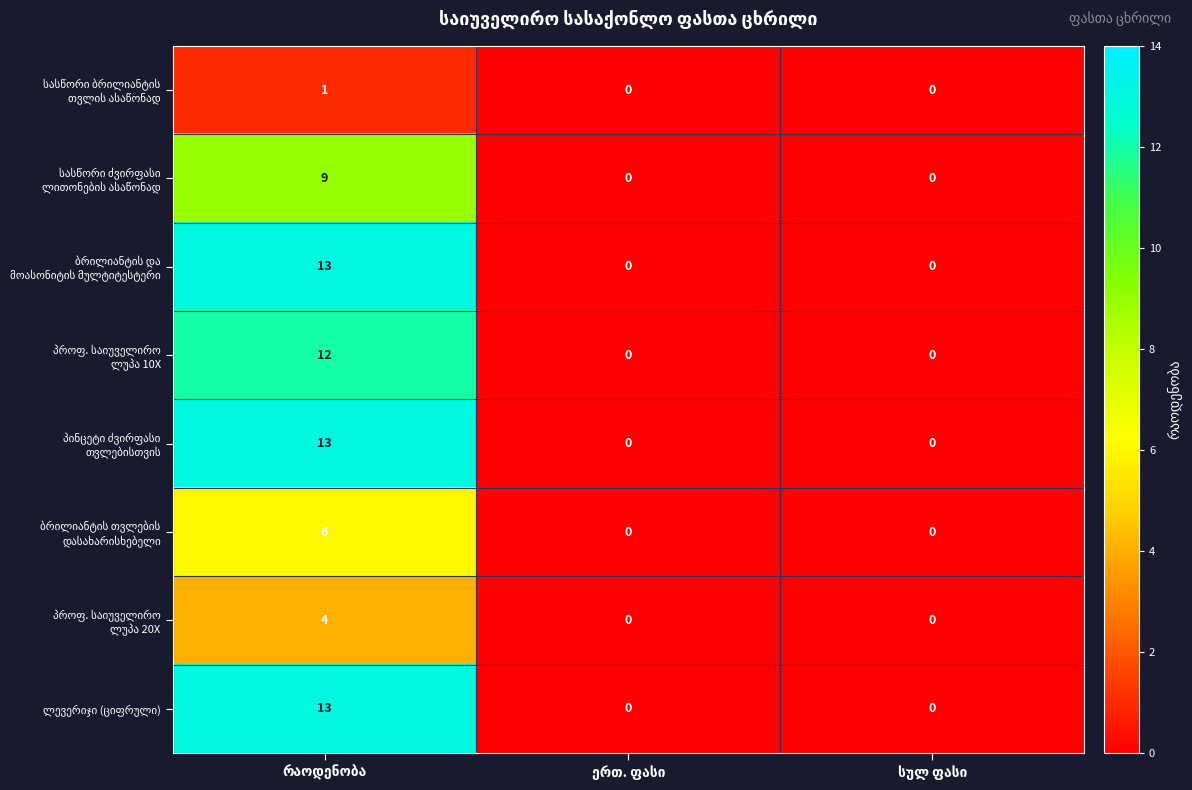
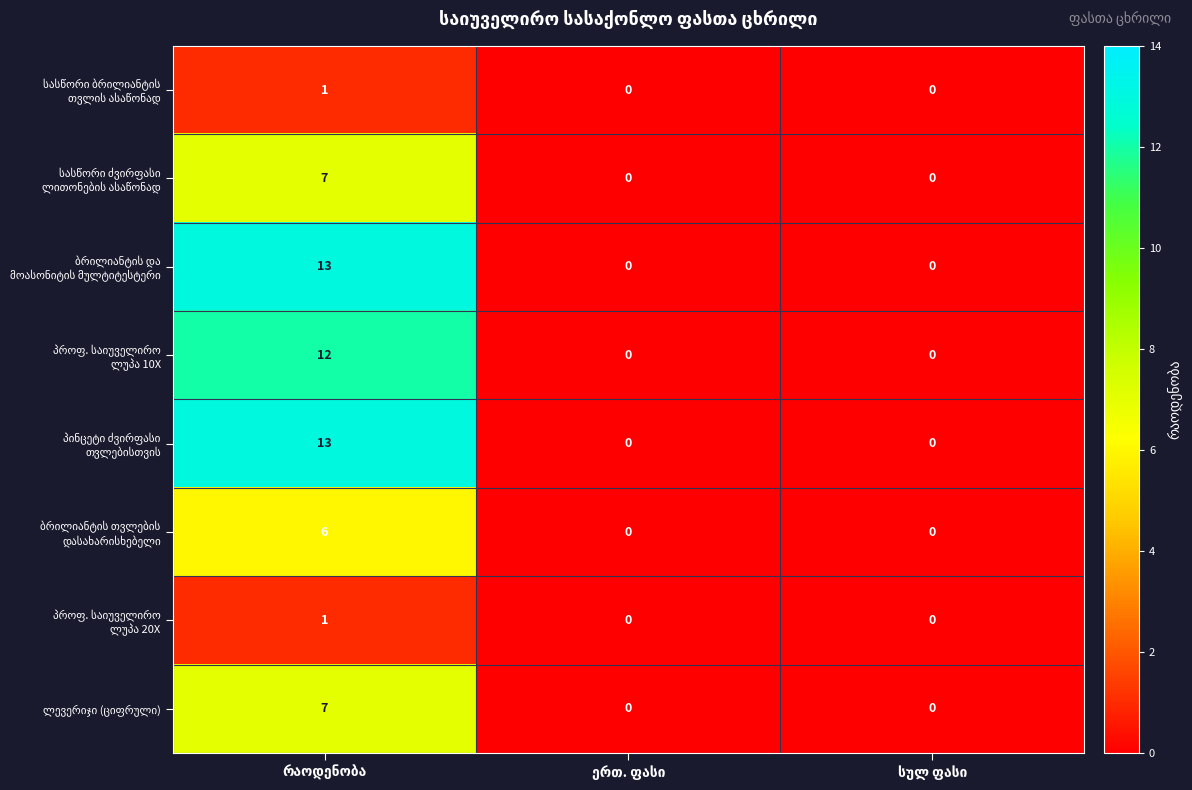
  {
    "სასწორი ბრილიანტის თვლის ასაწონად": {
      "რაოდენობა": 1,
      "ერთ. ფასი": 0,
      "სულ ფასი": 0
    },
    "სასწორი ძვირფასი ლითონების ასაწონად": {
-     "რაოდენობა": 9,
+     "რაოდენობა": 7,
      "ერთ. ფასი": 0,
      "სულ ფასი": 0
    },
    "ბრილიანტის და მოასონიტის მულტიტესტერი": {
      "რაოდენობა": 13,
      "ერთ. ფასი": 0,
      "სულ ფასი": 0
    },
    "პროფ. საიუველირო ლუპა 10X": {
      "რაოდენობა": 12,
      "ერთ. ფასი": 0,
      "სულ ფასი": 0
    },
    "პინცეტი ძვირფასი თვლებისთვის": {
      "რაოდენობა": 13,
      "ერთ. ფასი": 0,
      "სულ ფასი": 0
    },
    "ბრილიანტის თვლების დასახარისხებელი": {
      "რაოდენობა": 6,
      "ერთ. ფასი": 0,
      "სულ ფასი": 0
    },
    "პროფ. საიუველირო ლუპა 20X": {
-     "რაოდენობა": 4,
+     "რაოდენობა": 1,
      "ერთ. ფასი": 0,
      "სულ ფასი": 0
    },
    "ლევერიჯი (ციფრული)": {
-     "რაოდენობა": 13,
+     "რაოდენობა": 7,
      "ერთ. ფასი": 0,
      "სულ ფასი": 0
    }
  }
